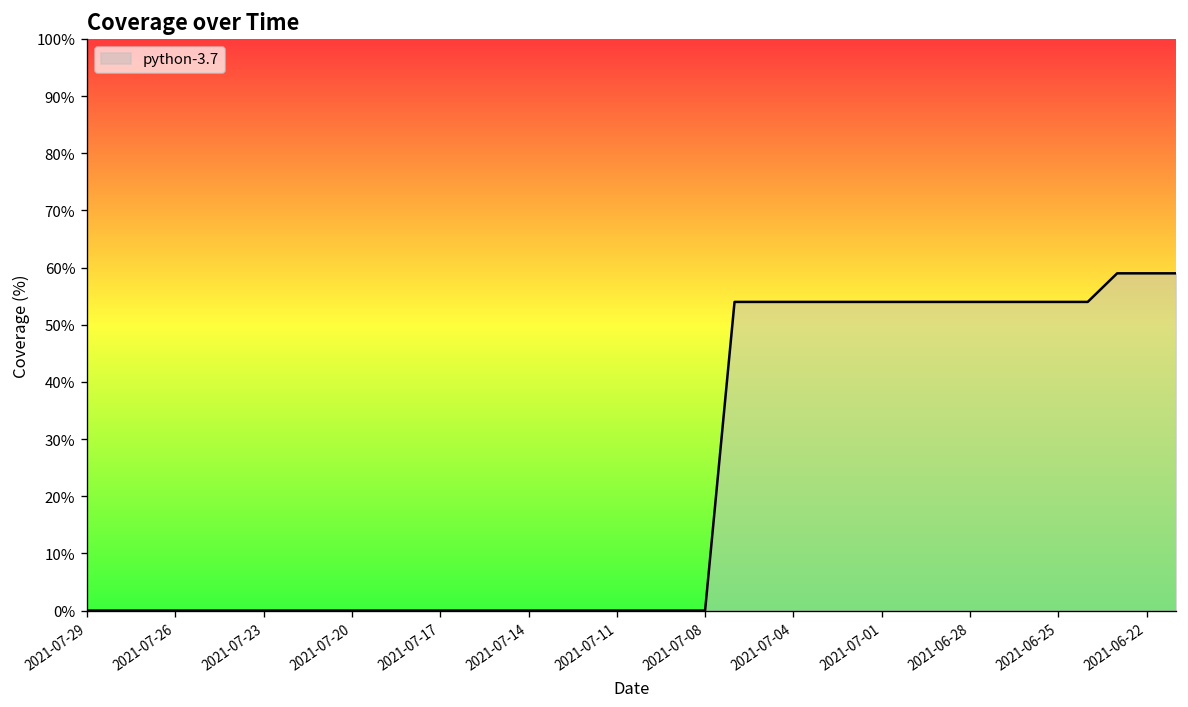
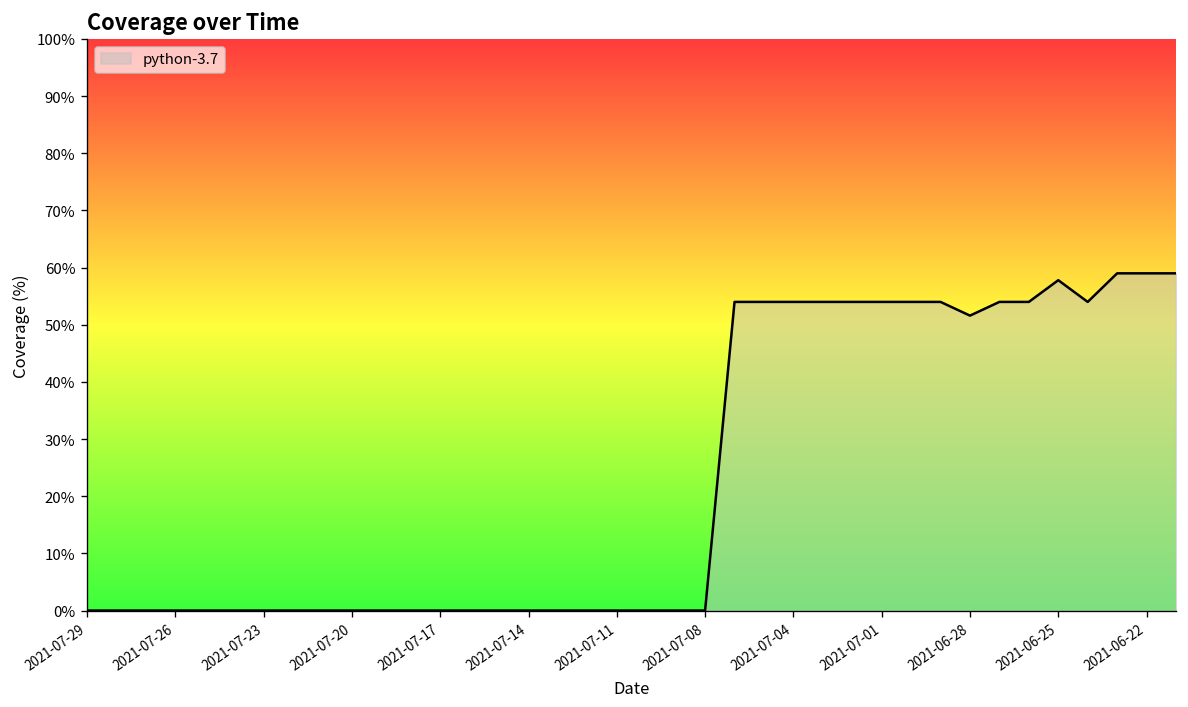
  {
    "2021-07-29": "0%",
    "2021-07-26": "0%",
    "2021-07-23": "0%",
    "2021-07-20": "0%",
    "2021-07-17": "0%",
    "2021-07-14": "0%",
    "2021-07-11": "0%",
    "2021-07-08": "0%",
    "2021-07-04": "54%",
    "2021-07-01": "54%",
-   "2021-06-28": "54%",
-   "2021-06-25": "54%",
+   "2021-06-28": "52%",
+   "2021-06-25": "58%",
    "2021-06-22": "59%"
  }
